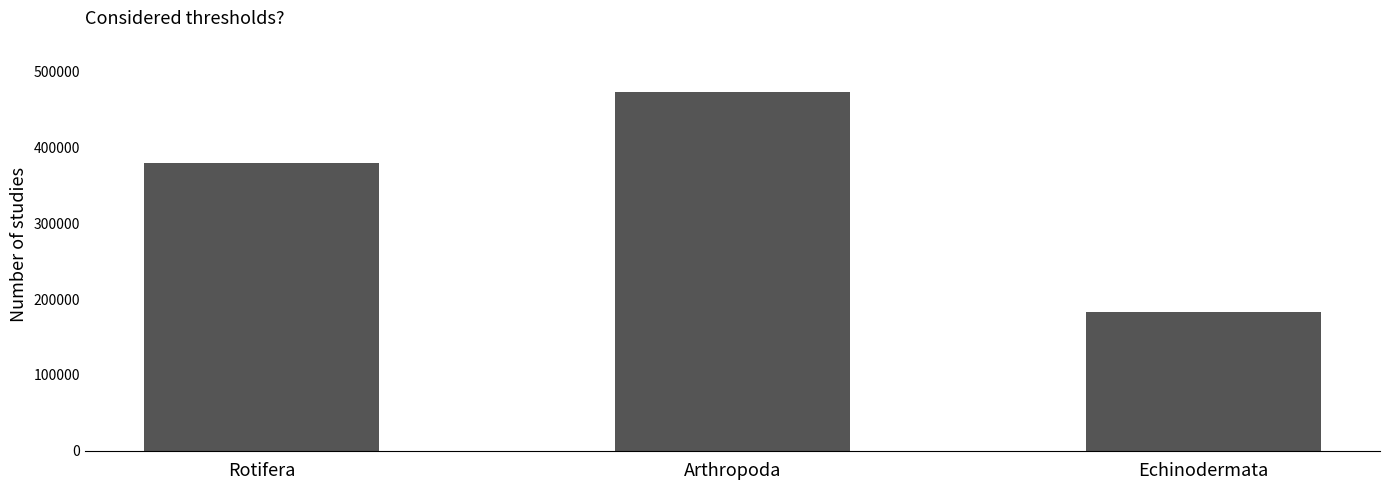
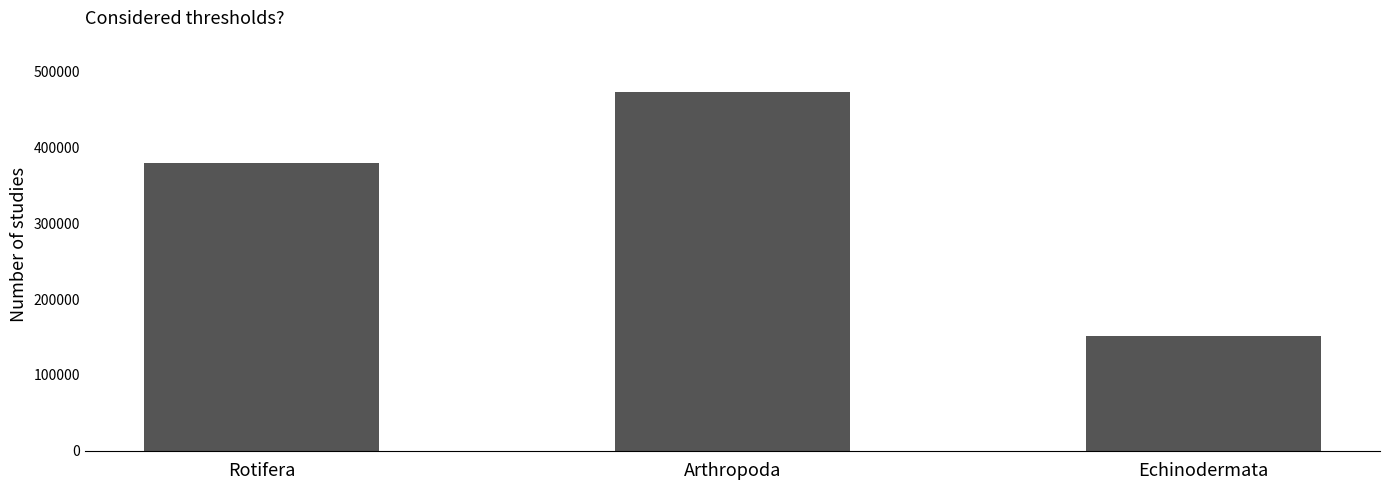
  {
    "Rotifera": 380000,
    "Arthropoda": 470000,
-   "Echinodermata": 180000
+   "Echinodermata": 150000
  }
